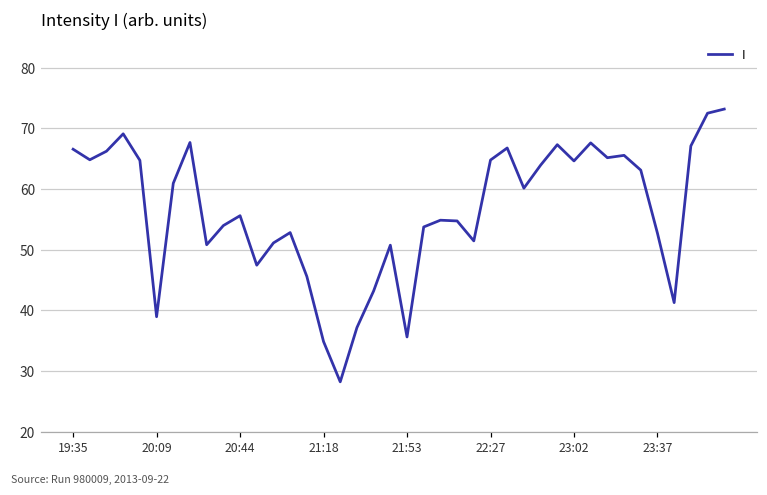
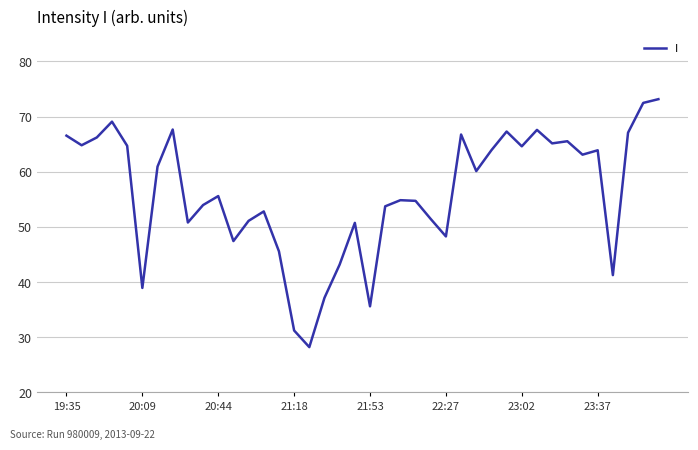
  {
    "19:35": 67,
    "20:09": 39,
    "20:44": 56,
-   "21:18": 35,
+   "21:18": 31,
    "21:53": 36,
-   "22:27": 65,
+   "22:27": 48,
    "23:02": 65,
-   "23:37": 53
+   "23:37": 64
  }
